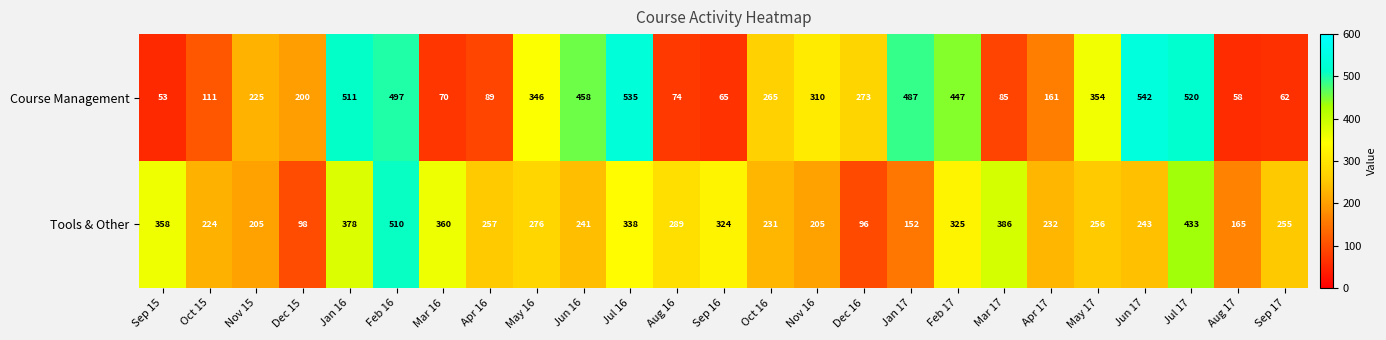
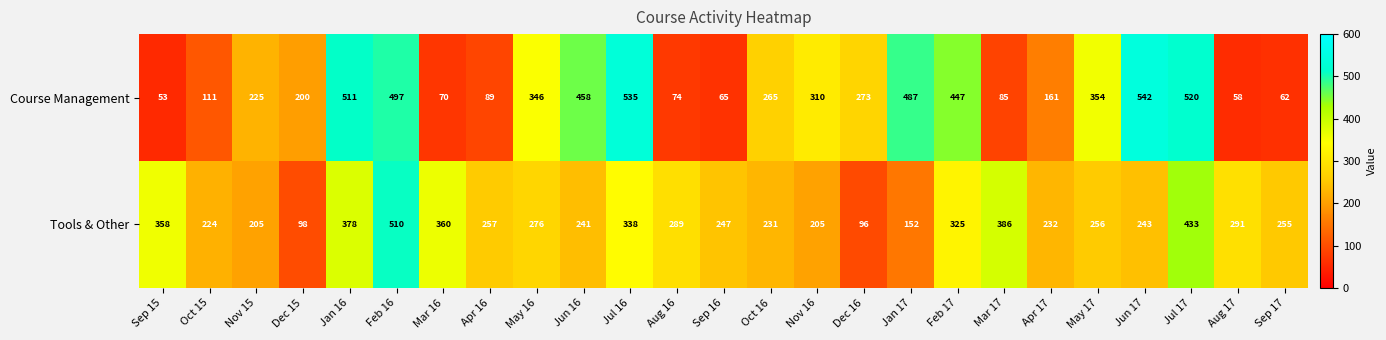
  {
    "Course Management": {
      "Sep 15": 53,
      "Oct 15": 111,
      "Nov 15": 225,
      "Dec 15": 200,
      "Jan 16": 511,
      "Feb 16": 497,
      "Mar 16": 70,
      "Apr 16": 89,
      "May 16": 346,
      "Jun 16": 458,
      "Jul 16": 535,
      "Aug 16": 74,
      "Sep 16": 65,
      "Oct 16": 265,
      "Nov 16": 310,
      "Dec 16": 273,
      "Jan 17": 487,
      "Feb 17": 447,
      "Mar 17": 85,
      "Apr 17": 161,
      "May 17": 354,
      "Jun 17": 542,
      "Jul 17": 520,
      "Aug 17": 58,
      "Sep 17": 62
    },
    "Tools & Other": {
      "Sep 15": 358,
      "Oct 15": 224,
      "Nov 15": 205,
      "Dec 15": 98,
      "Jan 16": 378,
      "Feb 16": 510,
      "Mar 16": 360,
      "Apr 16": 257,
      "May 16": 276,
      "Jun 16": 241,
      "Jul 16": 338,
      "Aug 16": 289,
-     "Sep 16": 324,
+     "Sep 16": 247,
      "Oct 16": 231,
      "Nov 16": 205,
      "Dec 16": 96,
      "Jan 17": 152,
      "Feb 17": 325,
      "Mar 17": 386,
      "Apr 17": 232,
      "May 17": 256,
      "Jun 17": 243,
      "Jul 17": 433,
-     "Aug 17": 165,
+     "Aug 17": 291,
      "Sep 17": 255
    }
  }
